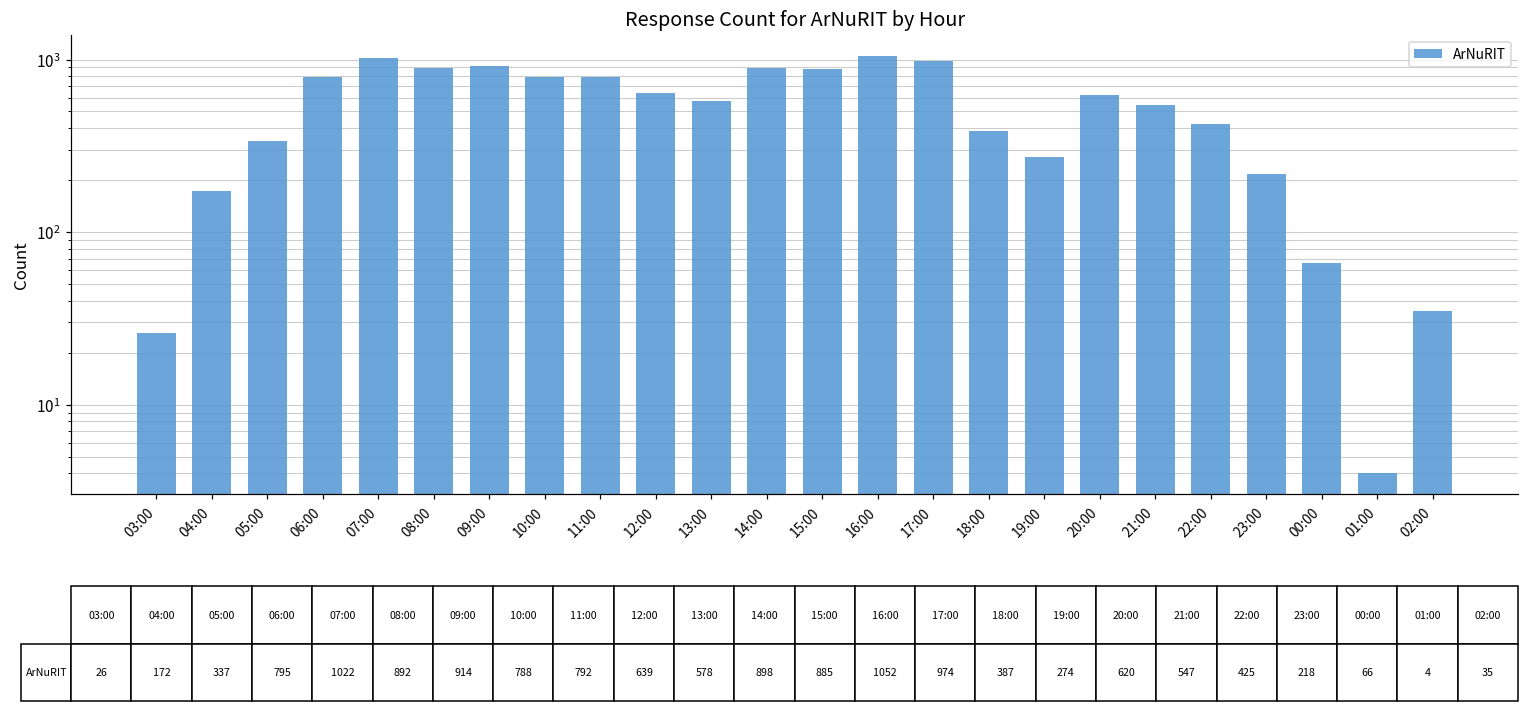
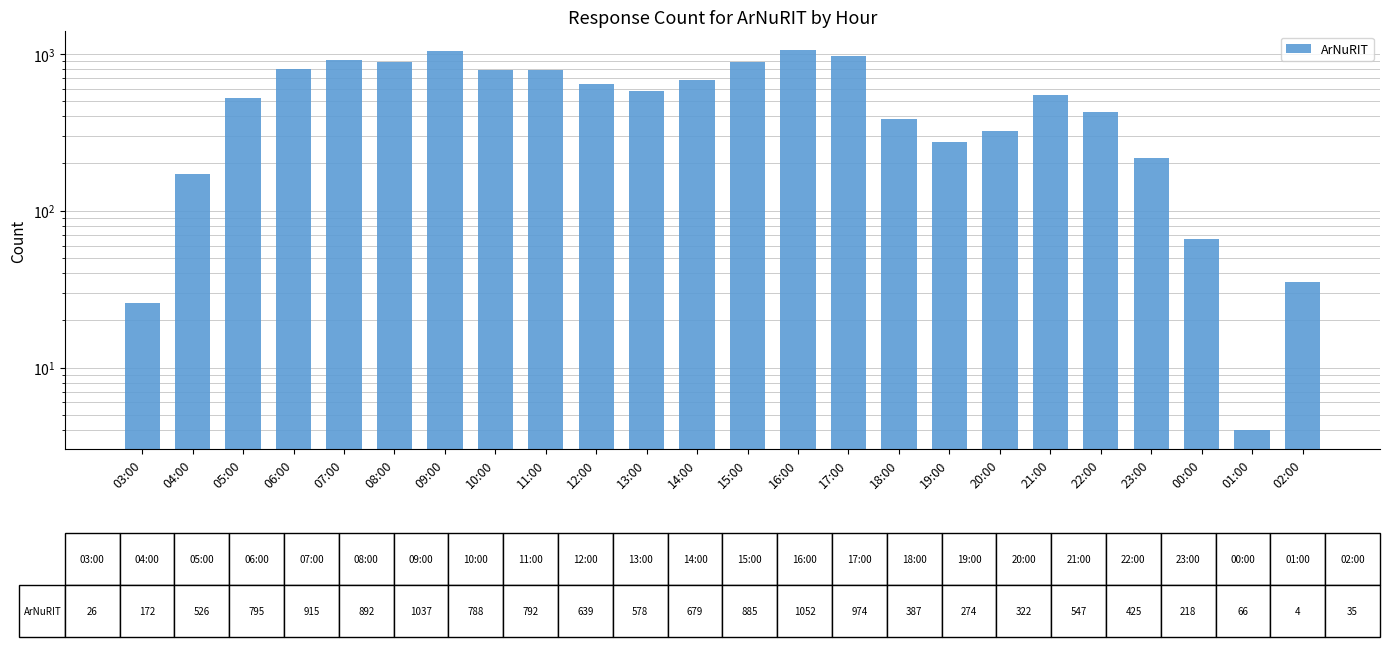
  {
-   "05:00": 337,
-   "07:00": 1022,
-   "09:00": 914,
+   "05:00": 526,
+   "07:00": 915,
+   "09:00": 1037,
    "11:00": 792,
    "12:00": 639,
    "13:00": 578,
-   "14:00": 898,
+   "14:00": 679,
    "15:00": 885,
    "16:00": 1052,
    "17:00": 974,
    "18:00": 387,
-   "20:00": 620
+   "20:00": 322
  }
